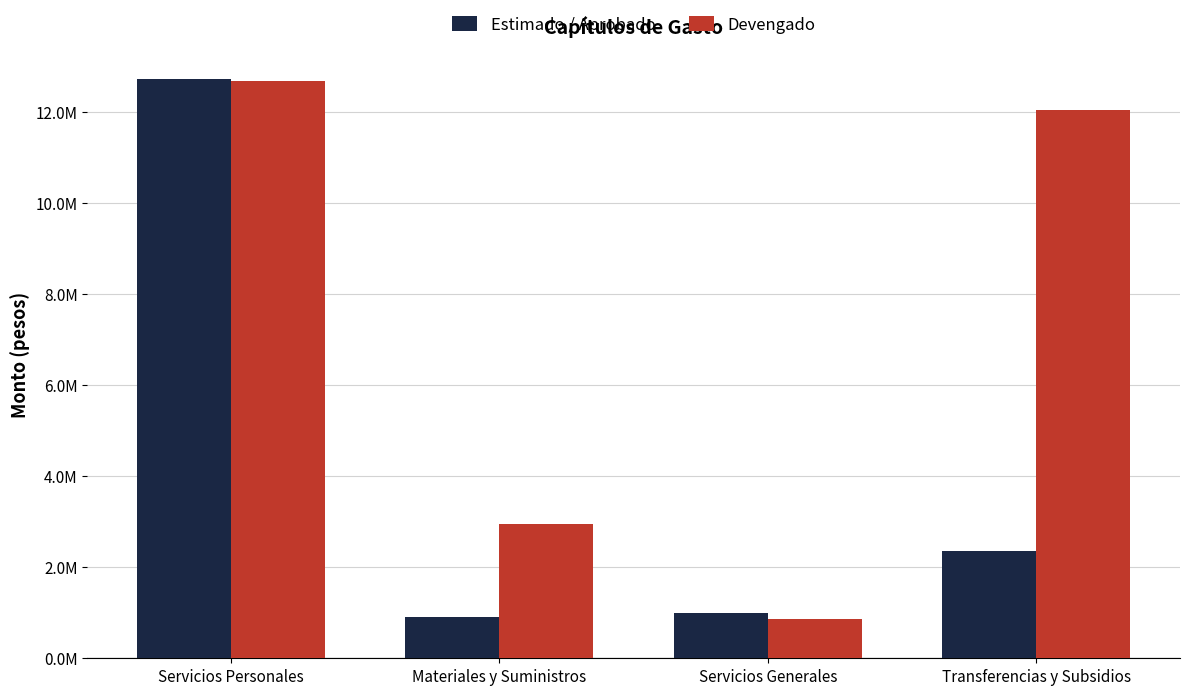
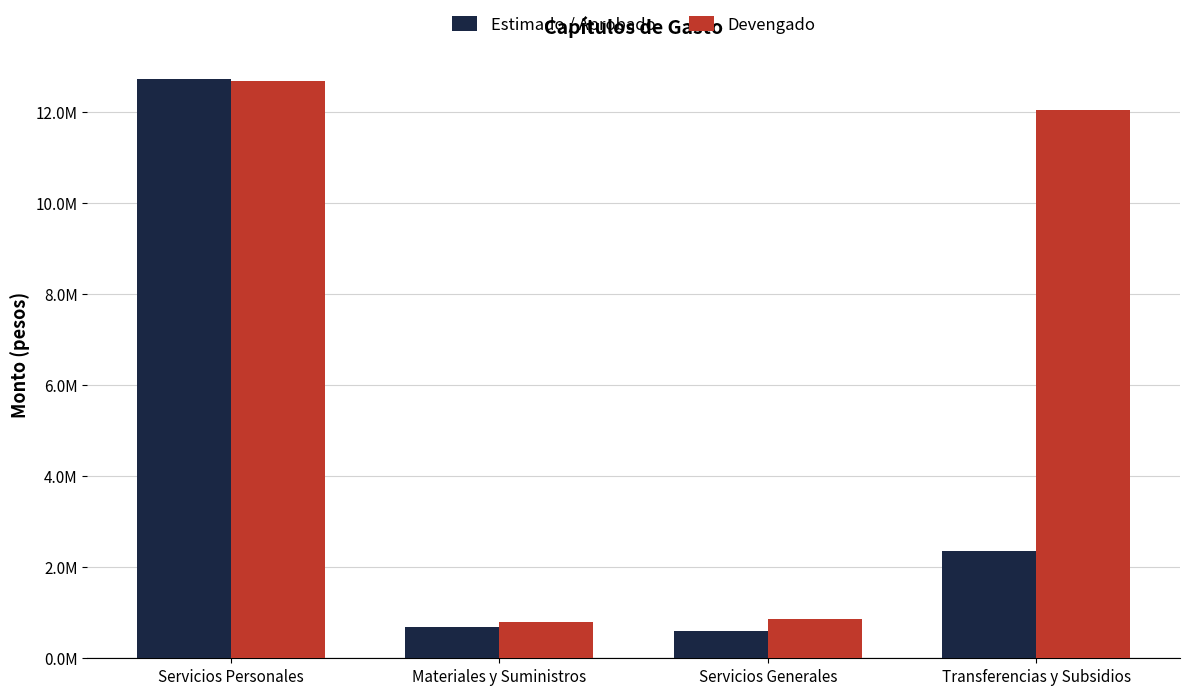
  {
    "Estimado / Aprobado": {
      "Servicios Personales": 12700000,
-     "Materiales y Suministros": 900000,
-     "Servicios Generales": 1000000,
+     "Materiales y Suministros": 700000,
+     "Servicios Generales": 600000,
      "Transferencias y Subsidios": 2400000
    },
    "Devengado": {
      "Servicios Personales": 12700000,
-     "Materiales y Suministros": 3000000,
+     "Materiales y Suministros": 800000,
      "Servicios Generales": 900000,
      "Transferencias y Subsidios": 12000000
    }
  }
